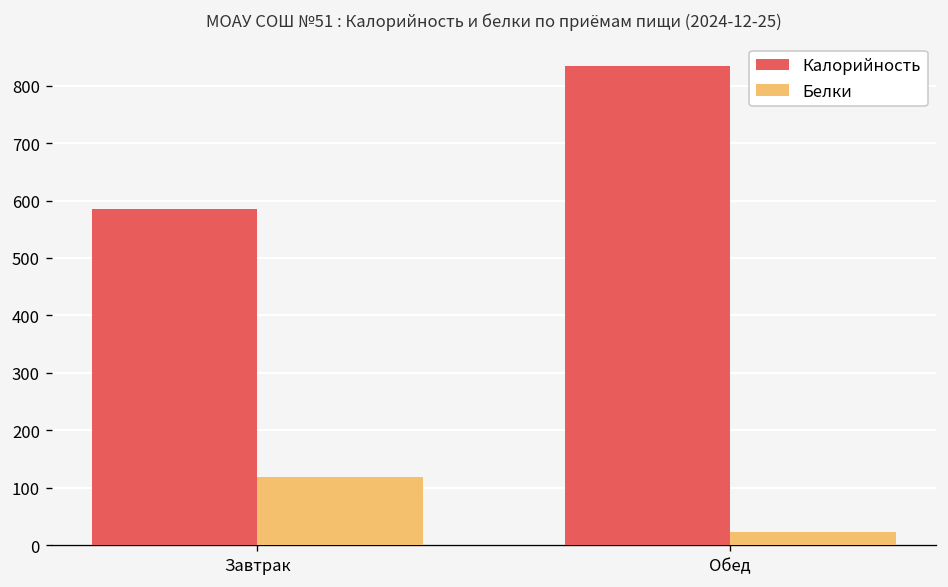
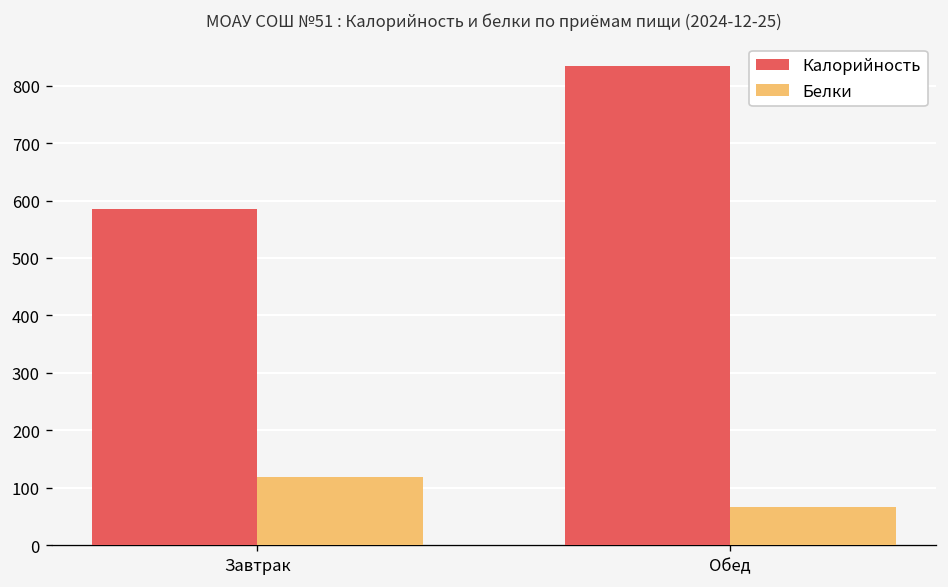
  {
    "Калорийность": {
      "Завтрак": 580,
      "Обед": 830
    },
    "Белки": {
      "Завтрак": 120,
-     "Обед": 20
+     "Обед": 70
    }
  }
